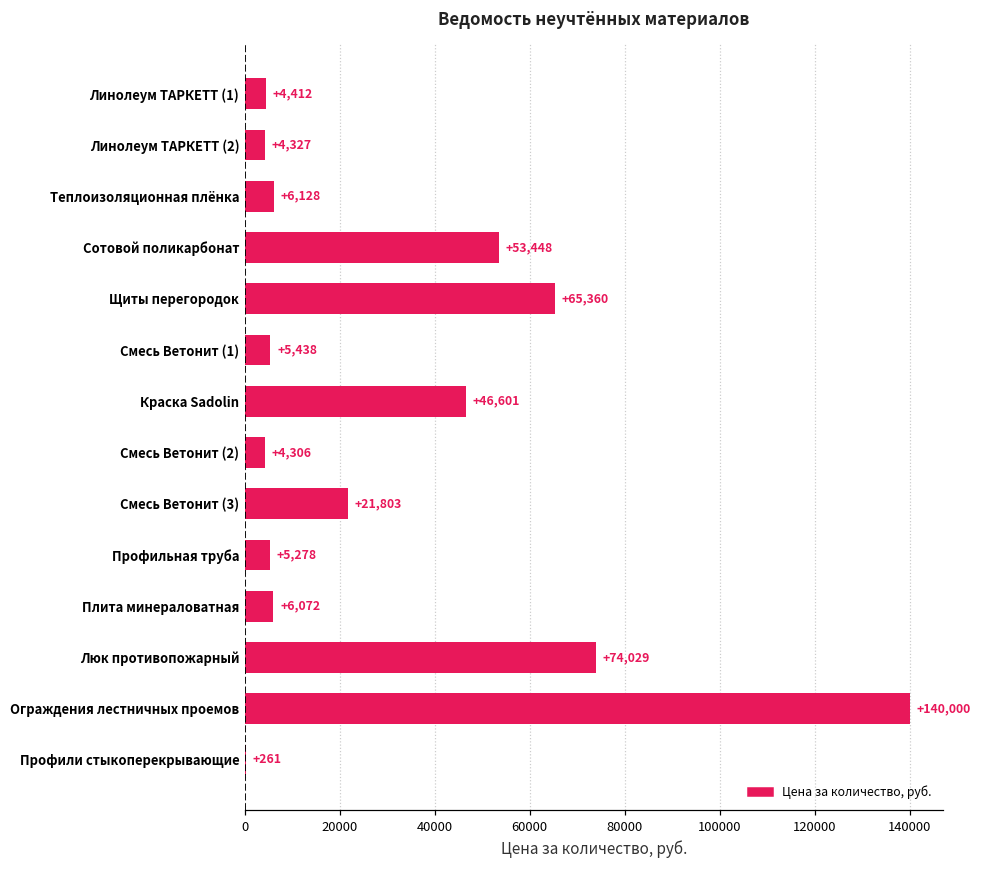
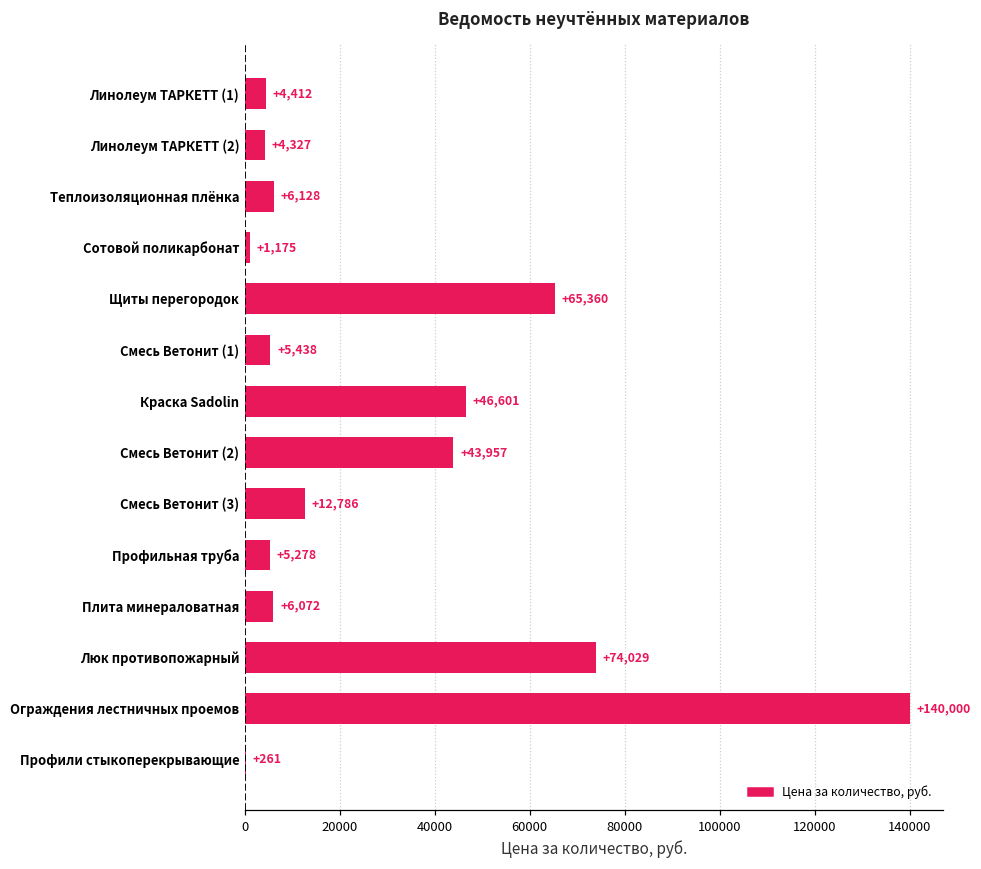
  {
    "Линолеум ТАРКЕТТ (1)": "+4,412",
    "Линолеум ТАРКЕТТ (2)": "+4,327",
    "Теплоизоляционная плёнка": "+6,128",
-   "Сотовой поликарбонат": "+53,448",
+   "Сотовой поликарбонат": "+1,175",
    "Щиты перегородок": "+65,360",
    "Смесь Ветонит (1)": "+5,438",
    "Краска Sadolin": "+46,601",
-   "Смесь Ветонит (2)": "+4,306",
-   "Смесь Ветонит (3)": "+21,803",
+   "Смесь Ветонит (2)": "+43,957",
+   "Смесь Ветонит (3)": "+12,786",
    "Профильная труба": "+5,278",
    "Плита минераловатная": "+6,072",
    "Люк противопожарный": "+74,029",
    "Ограждения лестничных проемов": "+140,000",
    "Профили стыкоперекрывающие": "+261"
  }
